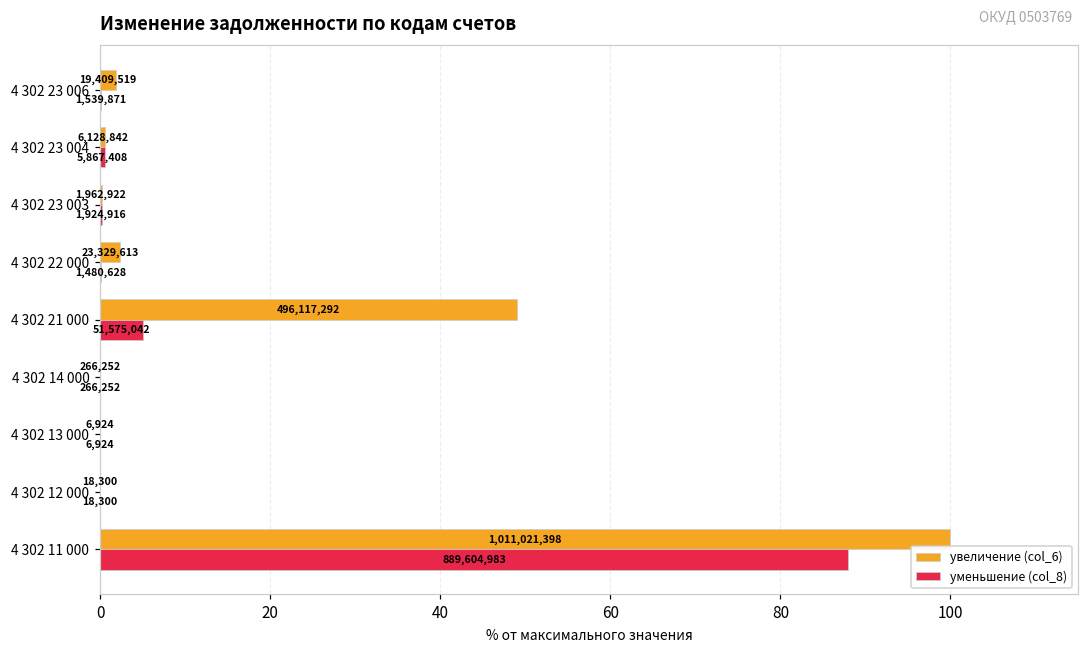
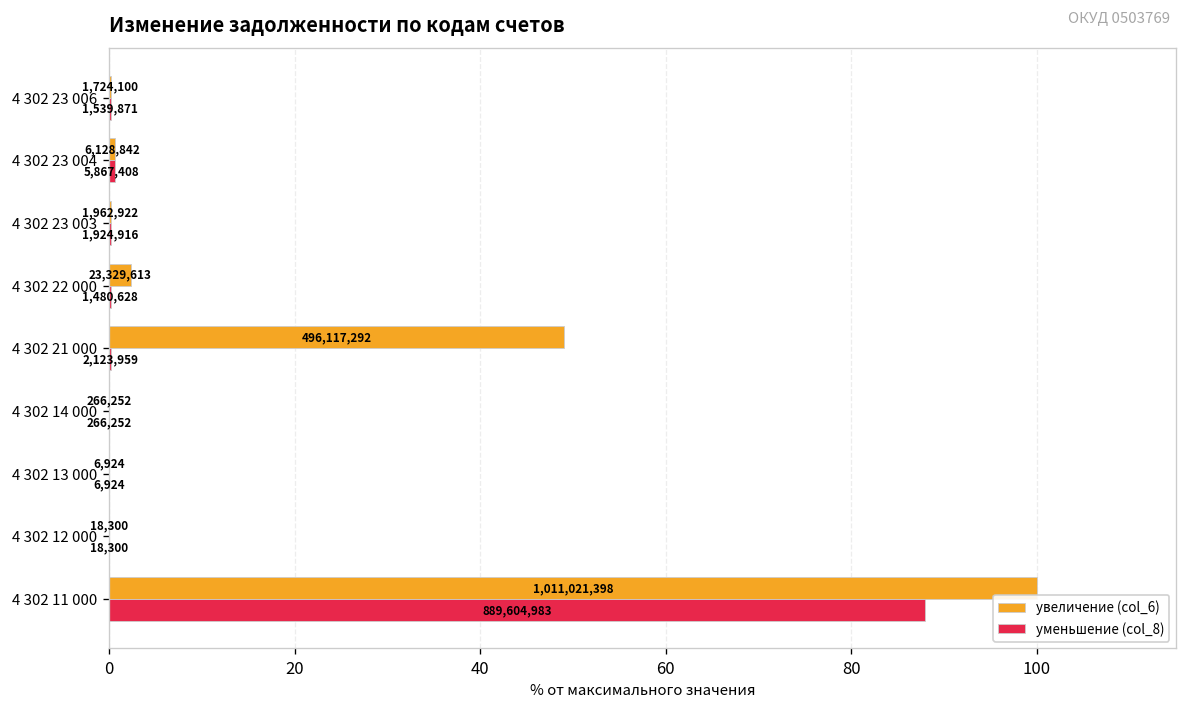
  {
    "увеличение (col_6)": {
-     "4 302 23 006": "19,409,519"
+     "4 302 23 006": "1,724,100"
    },
    "уменьшение (col_8)": {
-     "4 302 21 000": "51,575,042"
+     "4 302 21 000": "2,123,959"
    }
  }
